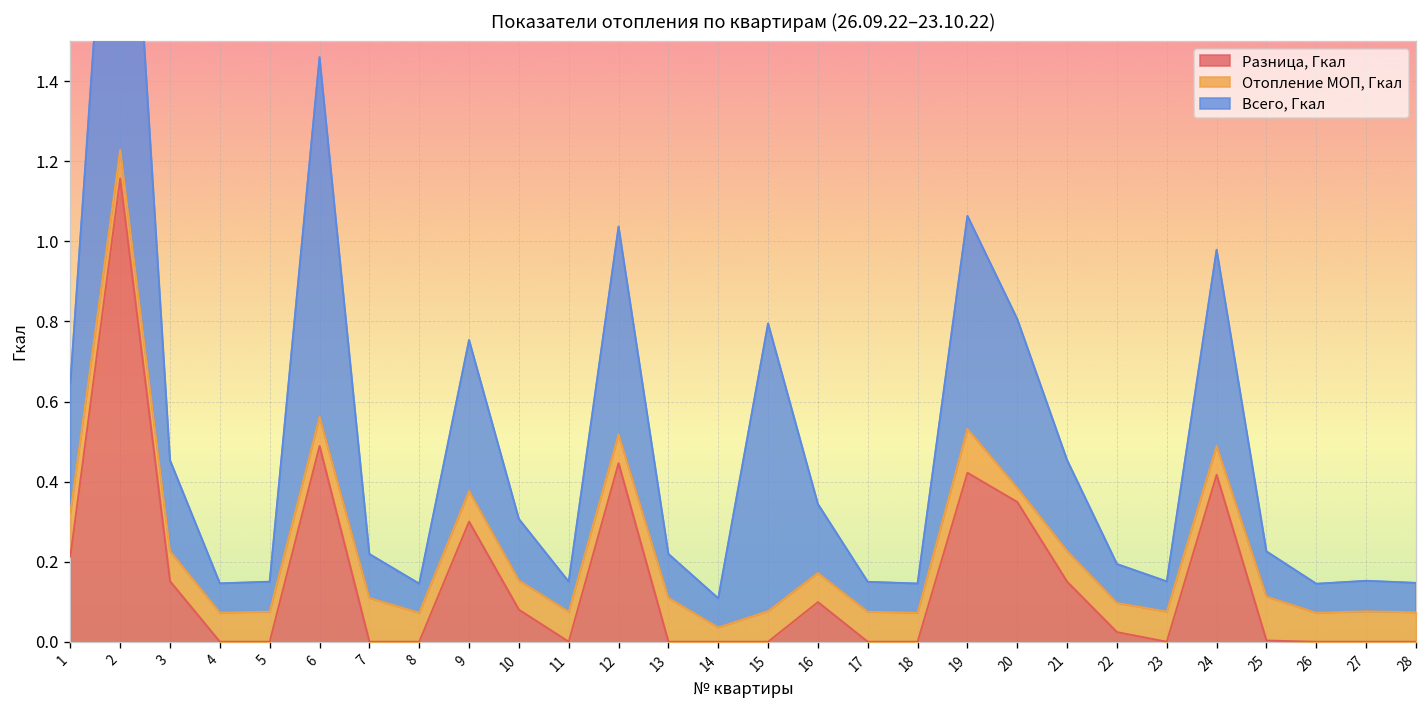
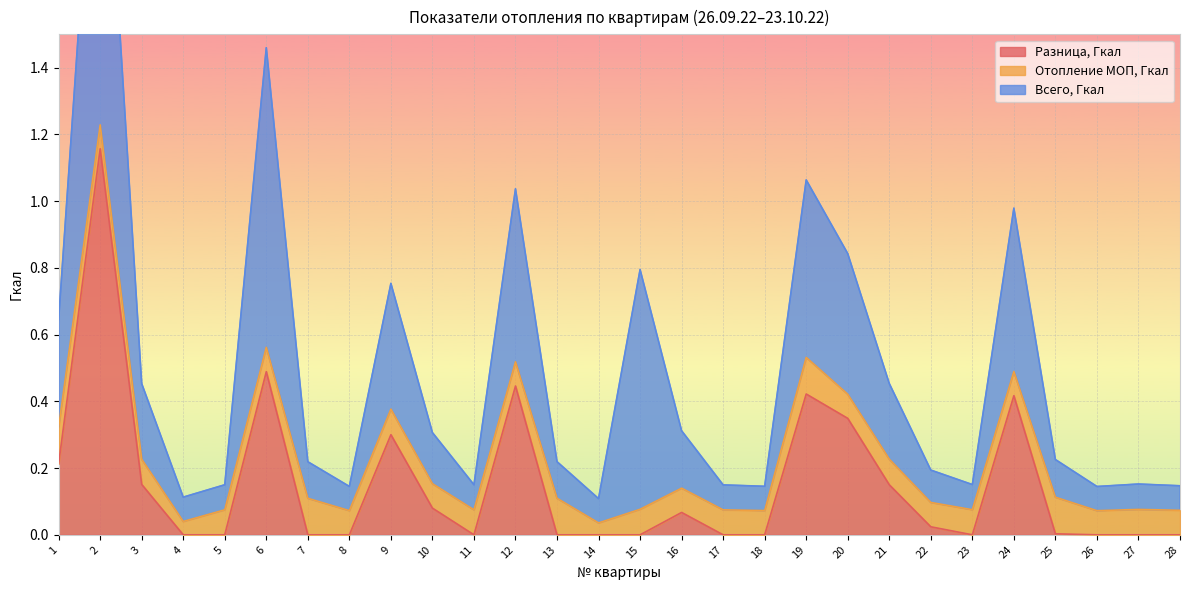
  {
    "Разница, Гкал": {
      "1": 0.21,
      "2": 1.16,
      "3": 0.15,
      "4": 0.00,
      "5": 0.00,
      "6": 0.49,
      "7": 0.00,
      "8": 0.00,
      "9": 0.30,
      "10": 0.08,
      "11": 0.00,
      "12": 0.45,
      "13": 0.00,
      "14": 0.00,
      "15": 0.00,
-     "16": 0.10,
+     "16": 0.07,
      "17": 0.00,
      "18": 0.00,
      "19": 0.42,
      "20": 0.35,
      "21": 0.15,
      "22": 0.02,
      "23": 0.00,
      "24": 0.42,
      "25": 0.00,
      "26": 0.00,
      "27": 0.00,
      "28": 0.00
    },
    "Отопление МОП, Гкал": {
      "1": 0.11,
      "2": 0.07,
      "3": 0.08,
-     "4": 0.07,
+     "4": 0.04,
      "5": 0.08,
      "6": 0.07,
      "7": 0.11,
      "8": 0.07,
      "9": 0.08,
      "10": 0.07,
      "11": 0.08,
      "12": 0.07,
      "13": 0.11,
      "14": 0.04,
      "15": 0.08,
      "16": 0.07,
      "17": 0.07,
      "18": 0.07,
      "19": 0.11,
-     "20": 0.04,
+     "20": 0.07,
      "21": 0.08,
      "22": 0.07,
      "23": 0.08,
      "24": 0.07,
      "25": 0.11,
      "26": 0.07,
      "27": 0.08,
      "28": 0.07
    },
    "Всего, Гкал": {
      "1": 0.32,
      "3": 0.23,
      "4": 0.07,
      "5": 0.08,
      "6": 0.90,
      "7": 0.11,
      "8": 0.07,
      "9": 0.38,
      "10": 0.15,
      "11": 0.08,
      "12": 0.52,
      "13": 0.11,
      "14": 0.07,
      "15": 0.72,
      "16": 0.17,
      "17": 0.07,
      "18": 0.07,
      "19": 0.53,
      "20": 0.42,
      "21": 0.23,
      "22": 0.10,
      "23": 0.08,
      "24": 0.49,
      "25": 0.11,
      "26": 0.07,
      "27": 0.08,
      "28": 0.07
    }
  }
